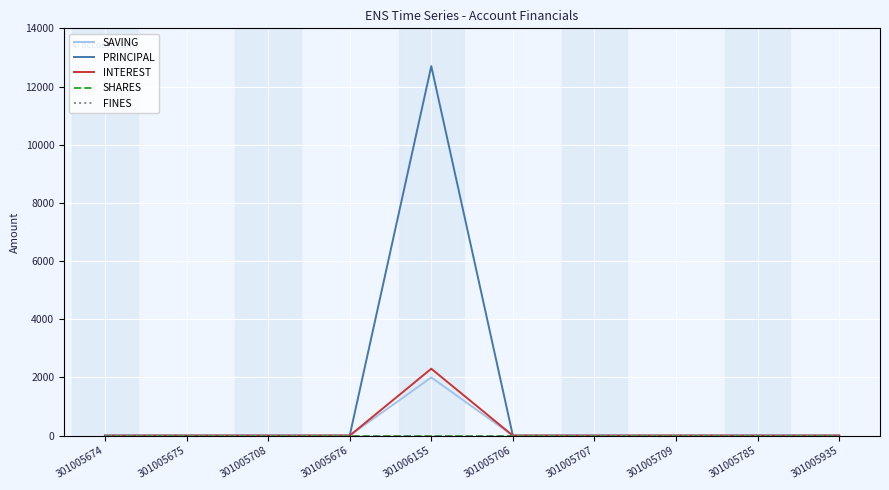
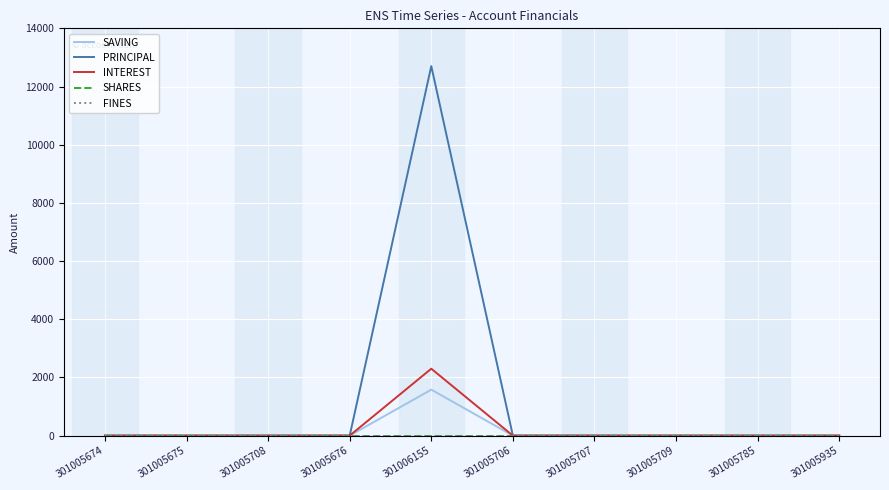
  {
    "SAVING": {
-     "301006155": 2000
+     "301006155": 1600
    },
    "PRINCIPAL": {
      "301006155": 12700
    },
    "INTEREST": {
      "301006155": 2300
    },
    "FINES": {
      "301006155": 0
    }
  }
